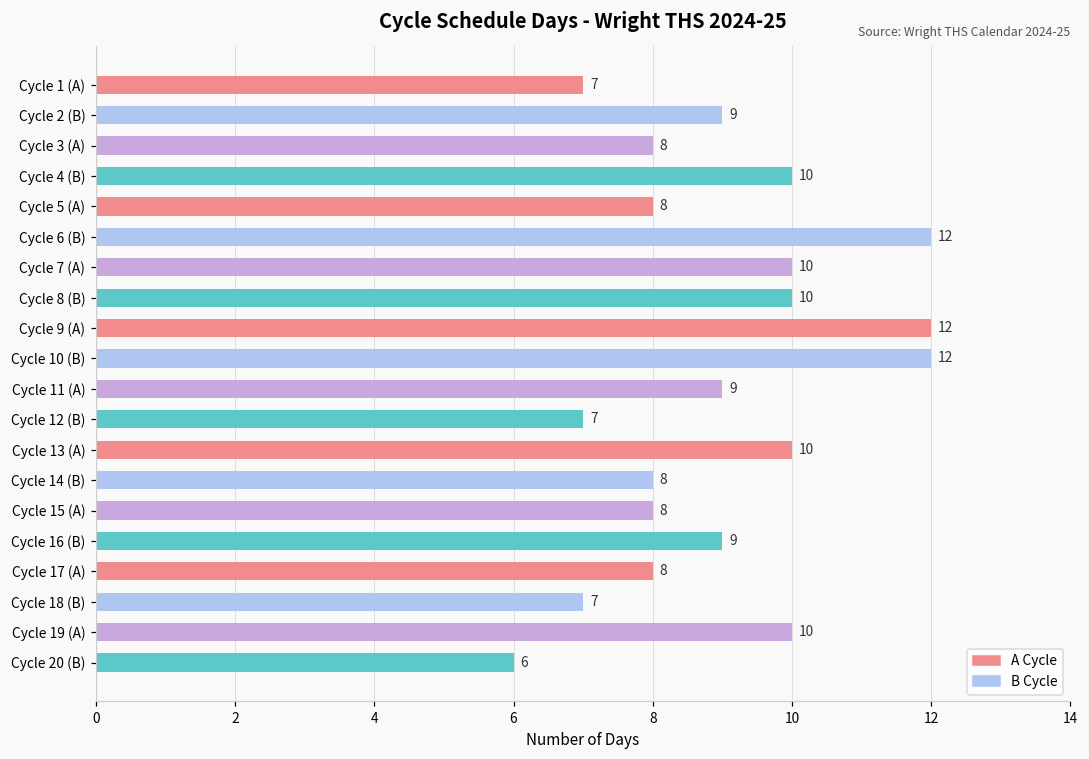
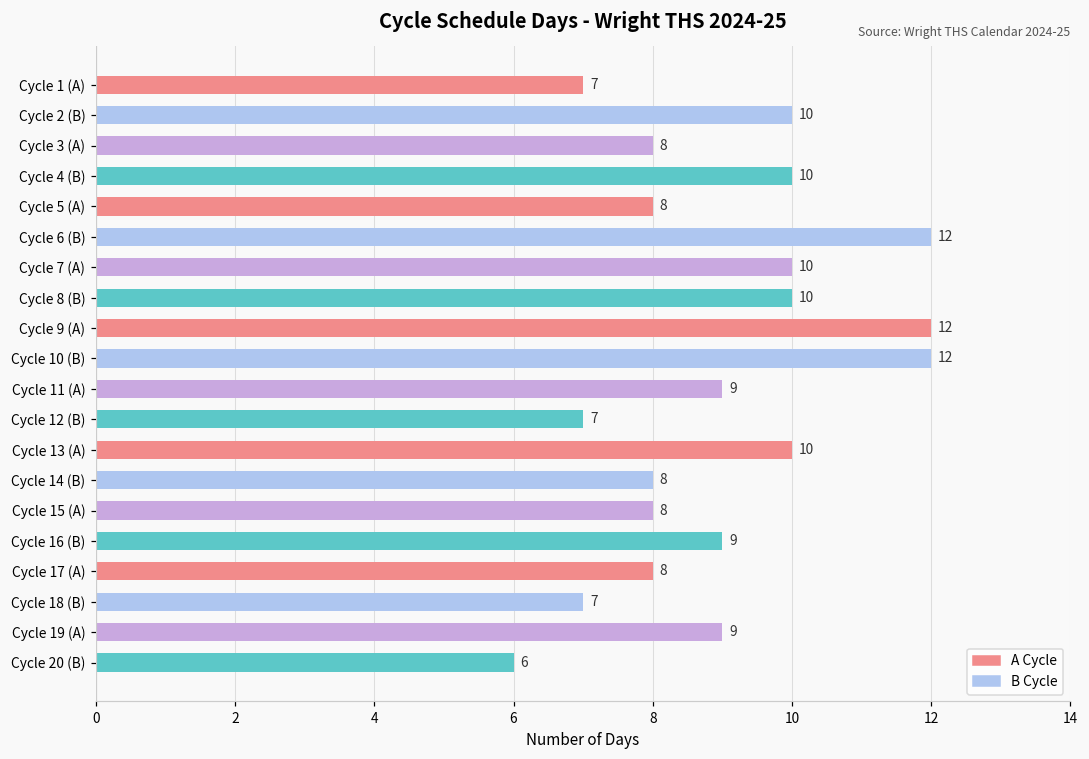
  {
    "Cycle 1 (A)": 7,
-   "Cycle 2 (B)": 9,
+   "Cycle 2 (B)": 10,
    "Cycle 3 (A)": 8,
    "Cycle 4 (B)": 10,
    "Cycle 5 (A)": 8,
    "Cycle 6 (B)": 12,
    "Cycle 7 (A)": 10,
    "Cycle 8 (B)": 10,
    "Cycle 9 (A)": 12,
    "Cycle 10 (B)": 12,
    "Cycle 11 (A)": 9,
    "Cycle 12 (B)": 7,
    "Cycle 13 (A)": 10,
    "Cycle 14 (B)": 8,
    "Cycle 15 (A)": 8,
    "Cycle 16 (B)": 9,
    "Cycle 17 (A)": 8,
    "Cycle 18 (B)": 7,
-   "Cycle 19 (A)": 10,
+   "Cycle 19 (A)": 9,
    "Cycle 20 (B)": 6
  }
